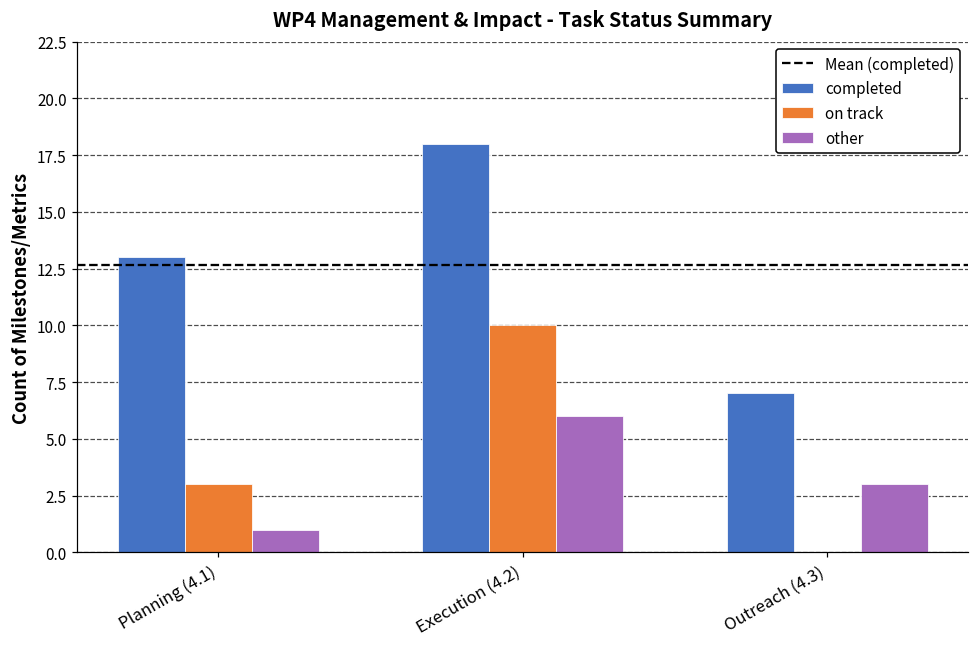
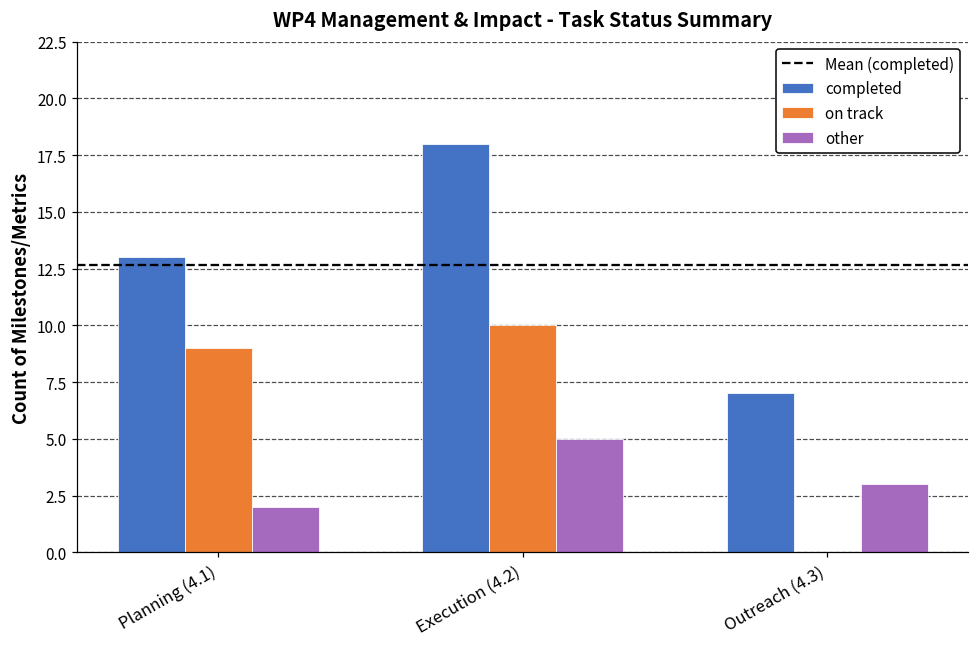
  {
    "completed": {
      "Planning (4.1)": 13,
      "Execution (4.2)": 18,
      "Outreach (4.3)": 7
    },
    "on track": {
-     "Planning (4.1)": 3,
+     "Planning (4.1)": 9,
      "Execution (4.2)": 10,
      "Outreach (4.3)": 0
    },
    "other": {
-     "Planning (4.1)": 1,
-     "Execution (4.2)": 6,
+     "Planning (4.1)": 2,
+     "Execution (4.2)": 5,
      "Outreach (4.3)": 3
    }
  }
